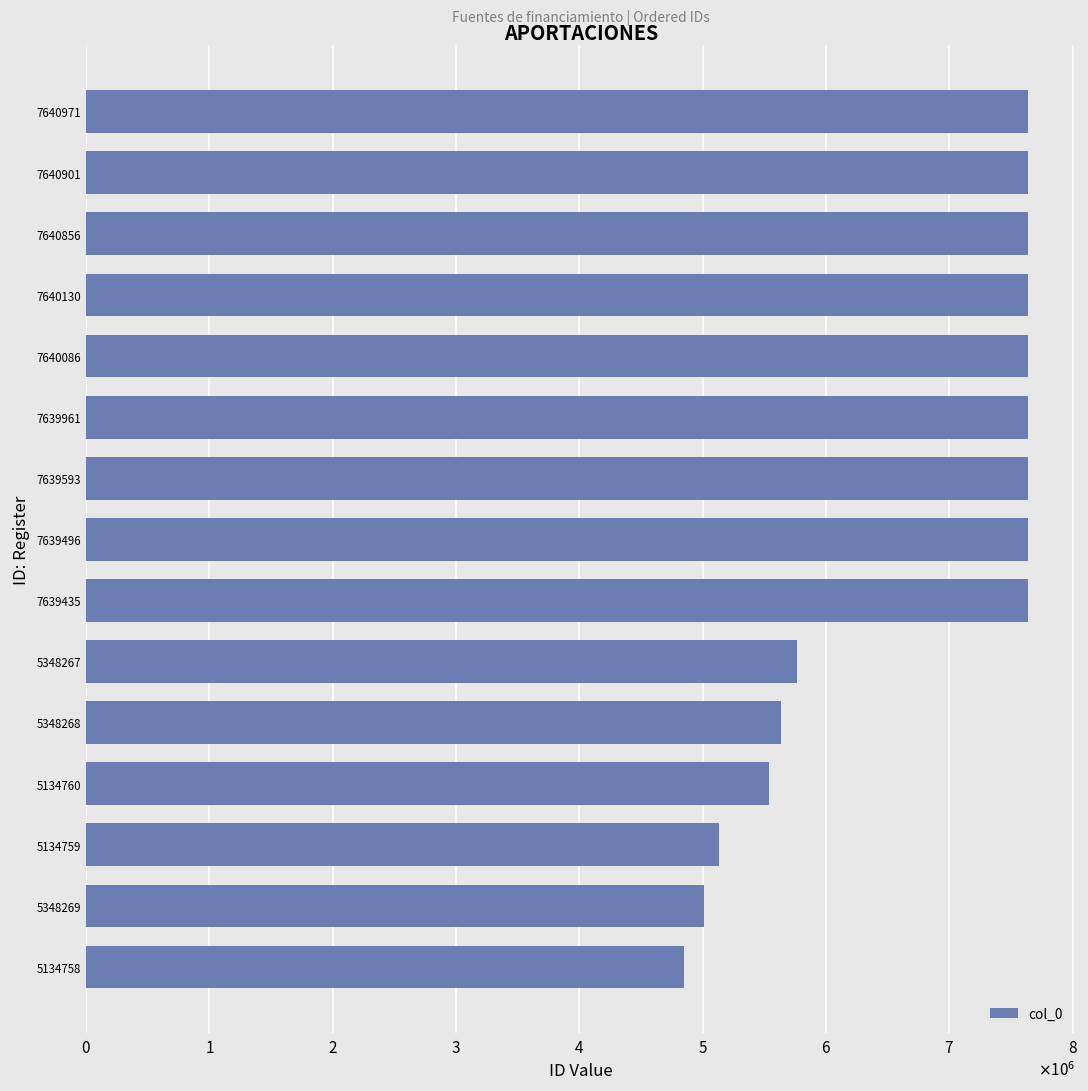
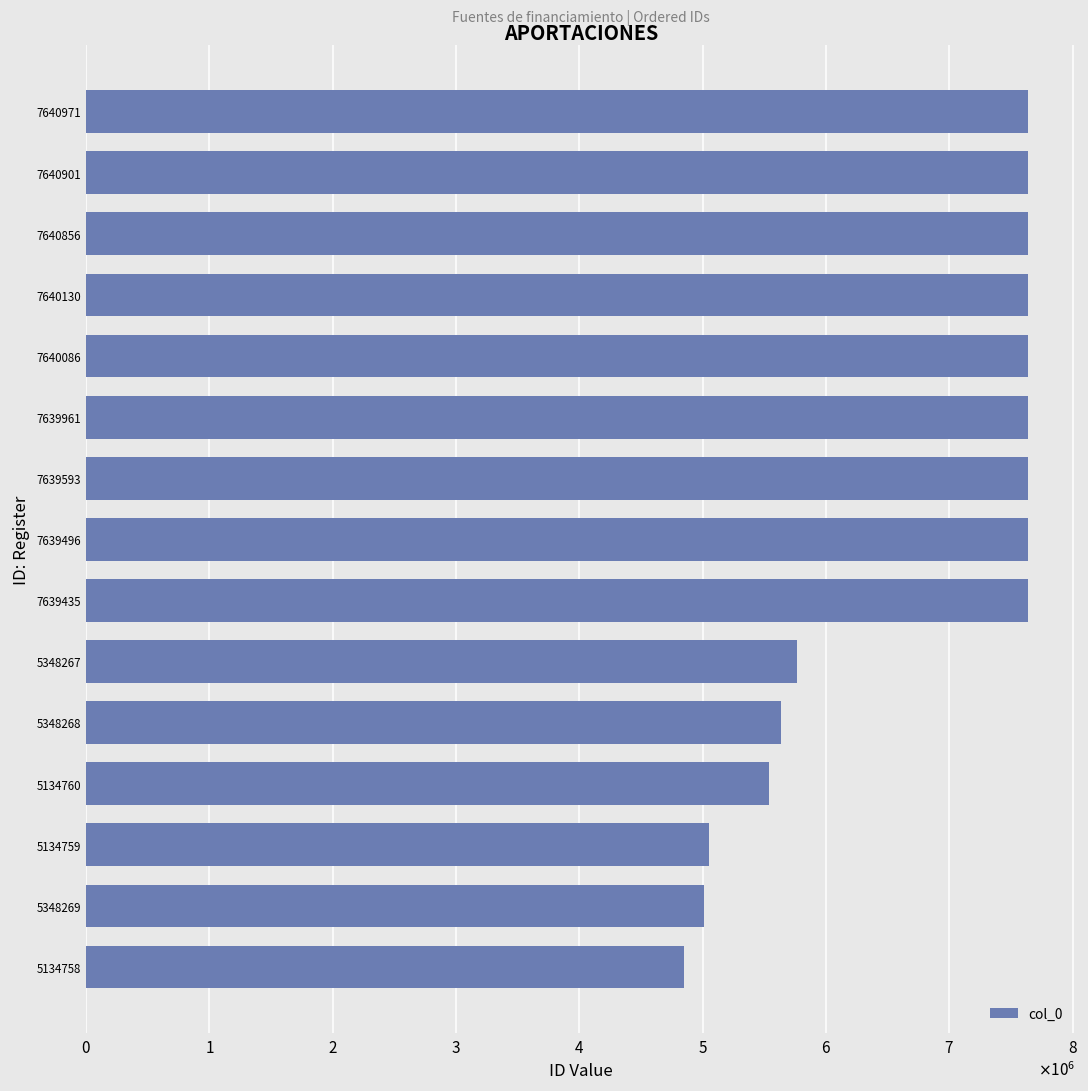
  {
    "7640971": 7640000,
    "7640901": 7640000,
    "7640856": 7640000,
    "7640130": 7640000,
    "7640086": 7640000,
    "7639961": 7640000,
    "7639593": 7640000,
    "7639496": 7640000,
    "7639435": 7640000,
    "5348267": 5760000,
    "5348268": 5640000,
    "5134760": 5540000,
-   "5134759": 5130000,
+   "5134759": 5050000,
    "5348269": 5010000,
    "5134758": 4850000
  }
